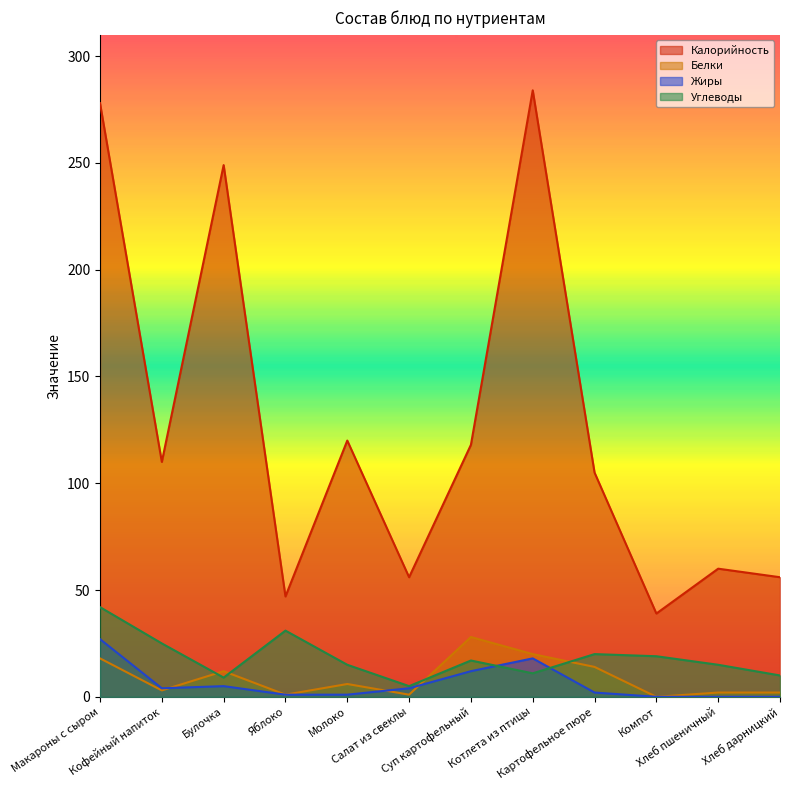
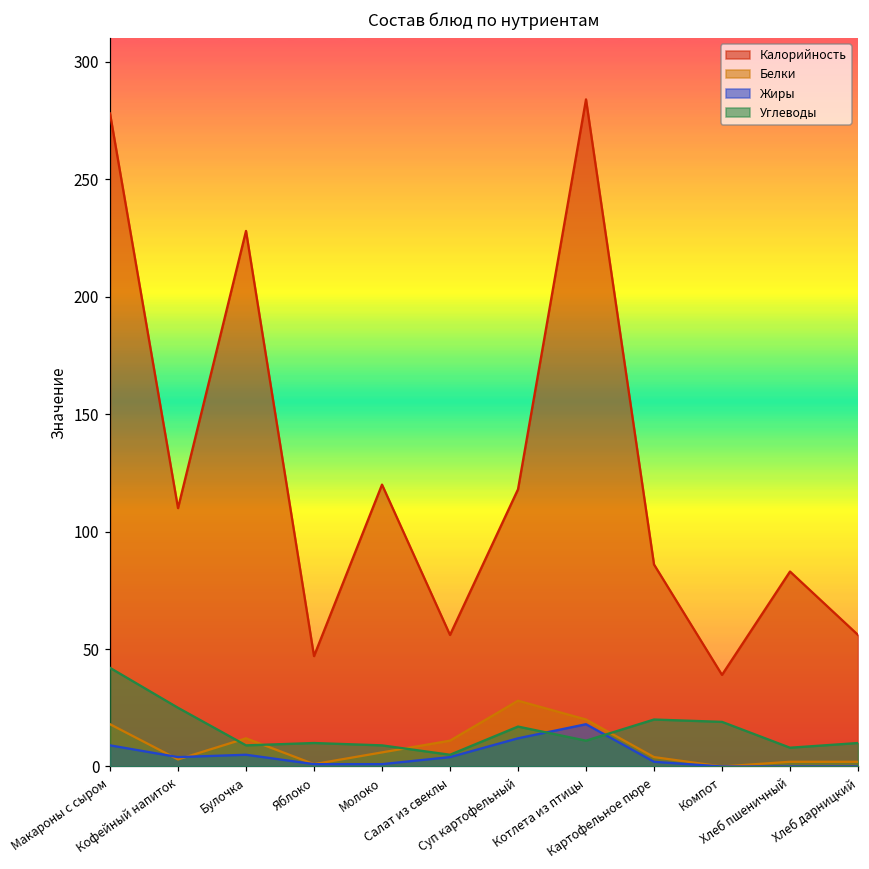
  {
    "Калорийность": {
      "Макароны с сыром": 278,
      "Кофейный напиток": 110,
-     "Булочка": 249,
+     "Булочка": 228,
      "Яблоко": 47,
      "Молоко": 120,
      "Салат из свеклы": 56,
      "Суп картофельный": 118,
      "Котлета из птицы": 284,
-     "Картофельное пюре": 105,
+     "Картофельное пюре": 86,
      "Компот": 39,
-     "Хлеб пшеничный": 60,
+     "Хлеб пшеничный": 83,
      "Хлеб дарницкий": 56
    },
    "Белки": {
      "Макароны с сыром": 18,
      "Булочка": 12,
      "Молоко": 6,
-     "Салат из свеклы": 1,
+     "Салат из свеклы": 11,
      "Суп картофельный": 28,
      "Котлета из птицы": 20,
-     "Картофельное пюре": 14,
+     "Картофельное пюре": 4,
      "Хлеб пшеничный": 2,
      "Хлеб дарницкий": 2
    },
    "Жиры": {
-     "Макароны с сыром": 27,
+     "Макароны с сыром": 9,
      "Булочка": 5,
      "Молоко": 1,
      "Суп картофельный": 12,
      "Котлета из птицы": 18,
      "Картофельное пюре": 2,
      "Хлеб пшеничный": 0,
      "Хлеб дарницкий": 0
    },
    "Углеводы": {
      "Макароны с сыром": 42,
      "Кофейный напиток": 25,
      "Булочка": 9,
-     "Яблоко": 31,
-     "Молоко": 15,
+     "Яблоко": 10,
+     "Молоко": 9,
      "Суп картофельный": 17,
      "Котлета из птицы": 11,
      "Картофельное пюре": 20,
      "Компот": 19,
-     "Хлеб пшеничный": 15,
+     "Хлеб пшеничный": 8,
      "Хлеб дарницкий": 10
    }
  }
